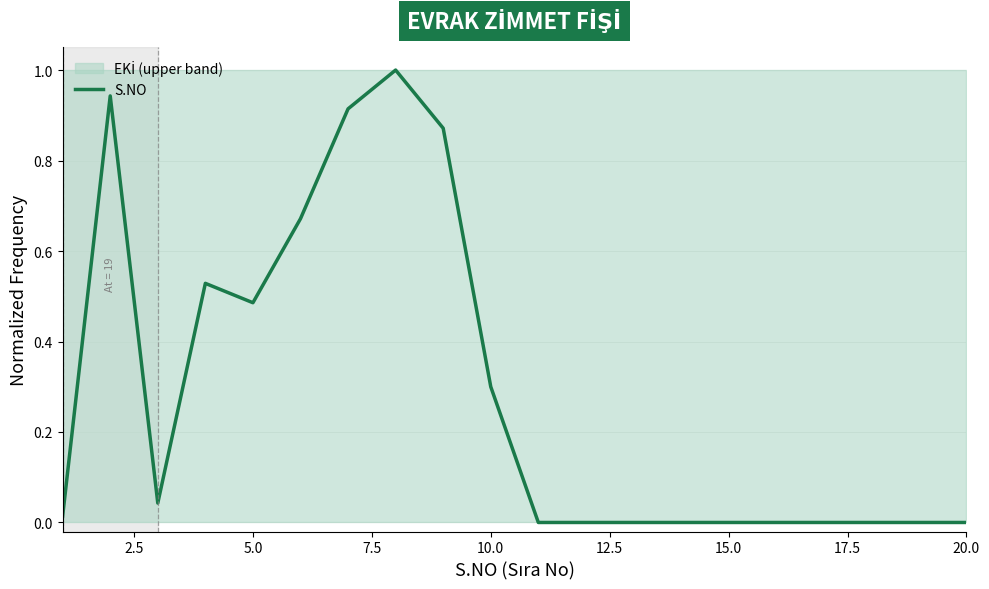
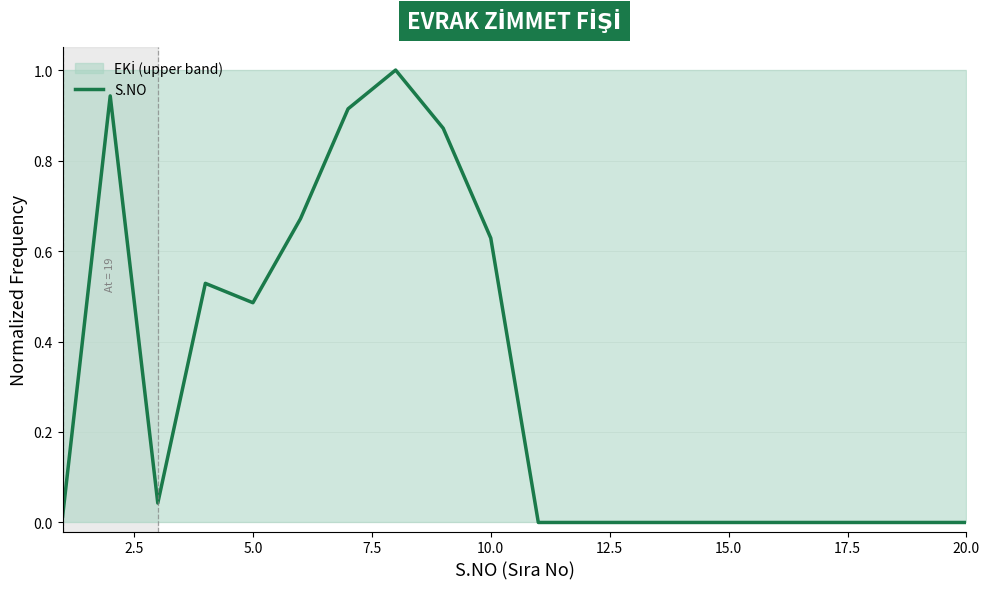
  {
    "S.NO": {
      "5.0": 0.49,
-     "10.0": 0.30,
+     "10.0": 0.63,
      "15.0": 0.00,
      "20.0": 0.00
    },
    "EKİ (upper band)": {
      "5.0": 1.00,
      "10.0": 1.00,
      "15.0": 1.00,
      "20.0": 1.00
    }
  }
